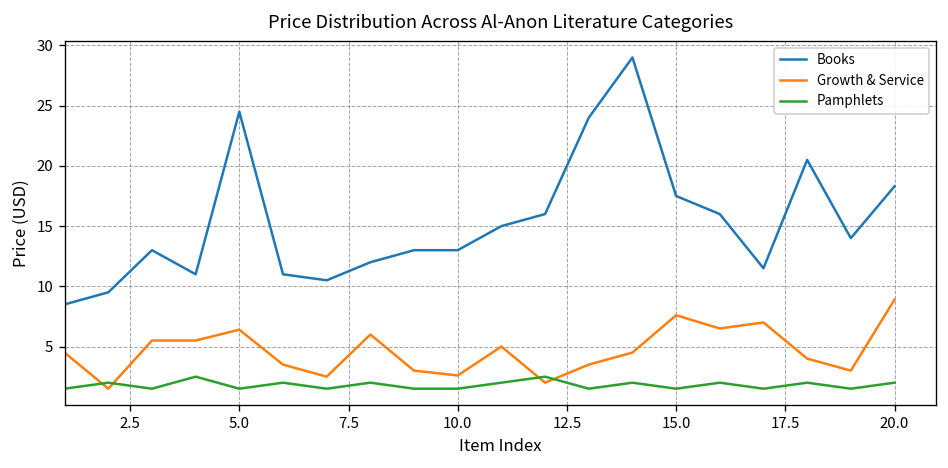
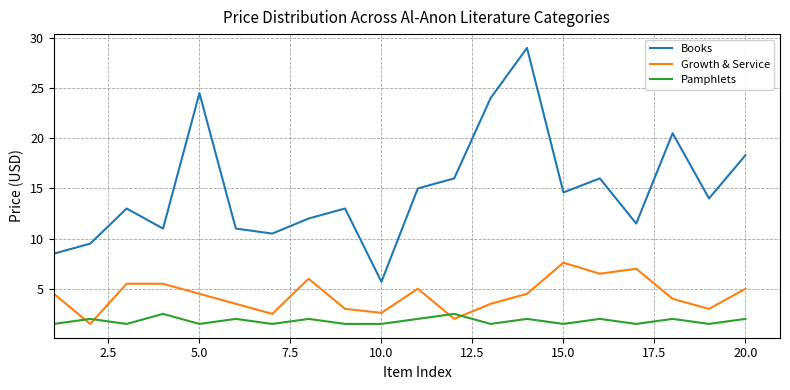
  {
    "Books": {
      "5.0": 24.5,
-     "10.0": 13.0,
-     "15.0": 17.5,
+     "10.0": 5.7,
+     "15.0": 14.6,
      "20.0": 18.3
    },
    "Growth & Service": {
-     "5.0": 6.4,
+     "5.0": 4.5,
      "10.0": 2.6,
      "15.0": 7.6,
-     "20.0": 8.9
+     "20.0": 5.0
    },
    "Pamphlets": {
      "5.0": 1.5,
      "10.0": 1.5,
      "15.0": 1.5,
      "20.0": 2.0
    }
  }
